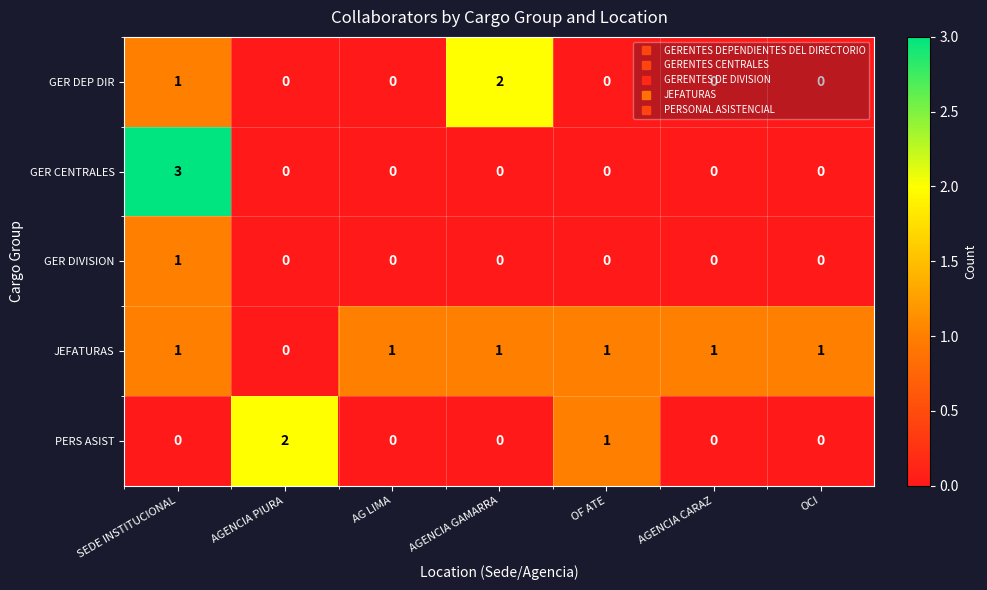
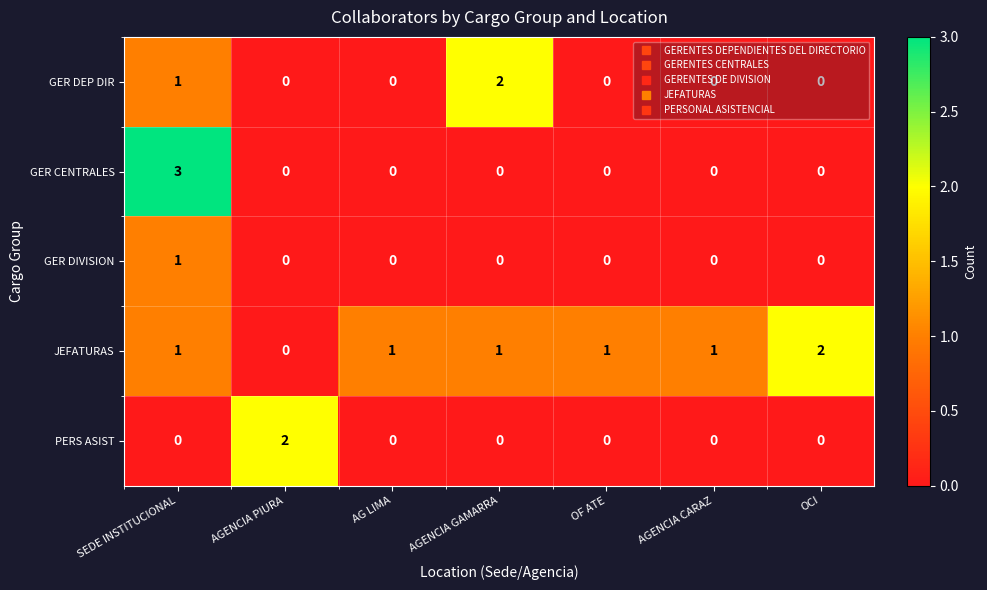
  {
    "GER DEP DIR": {
      "SEDE INSTITUCIONAL": 1,
      "AGENCIA PIURA": 0,
      "AG LIMA": 0,
      "AGENCIA GAMARRA": 2,
      "OF ATE": 0
    },
    "GER CENTRALES": {
      "SEDE INSTITUCIONAL": 3,
      "AGENCIA PIURA": 0,
      "AG LIMA": 0,
      "AGENCIA GAMARRA": 0,
      "OF ATE": 0,
      "AGENCIA CARAZ": 0,
      "OCI": 0
    },
    "GER DIVISION": {
      "SEDE INSTITUCIONAL": 1,
      "AGENCIA PIURA": 0,
      "AG LIMA": 0,
      "AGENCIA GAMARRA": 0,
      "OF ATE": 0,
      "AGENCIA CARAZ": 0,
      "OCI": 0
    },
    "JEFATURAS": {
      "SEDE INSTITUCIONAL": 1,
      "AGENCIA PIURA": 0,
      "AG LIMA": 1,
      "AGENCIA GAMARRA": 1,
      "OF ATE": 1,
      "AGENCIA CARAZ": 1,
-     "OCI": 1
+     "OCI": 2
    },
    "PERS ASIST": {
      "SEDE INSTITUCIONAL": 0,
      "AGENCIA PIURA": 2,
      "AG LIMA": 0,
      "AGENCIA GAMARRA": 0,
-     "OF ATE": 1,
+     "OF ATE": 0,
      "AGENCIA CARAZ": 0,
      "OCI": 0
    }
  }
